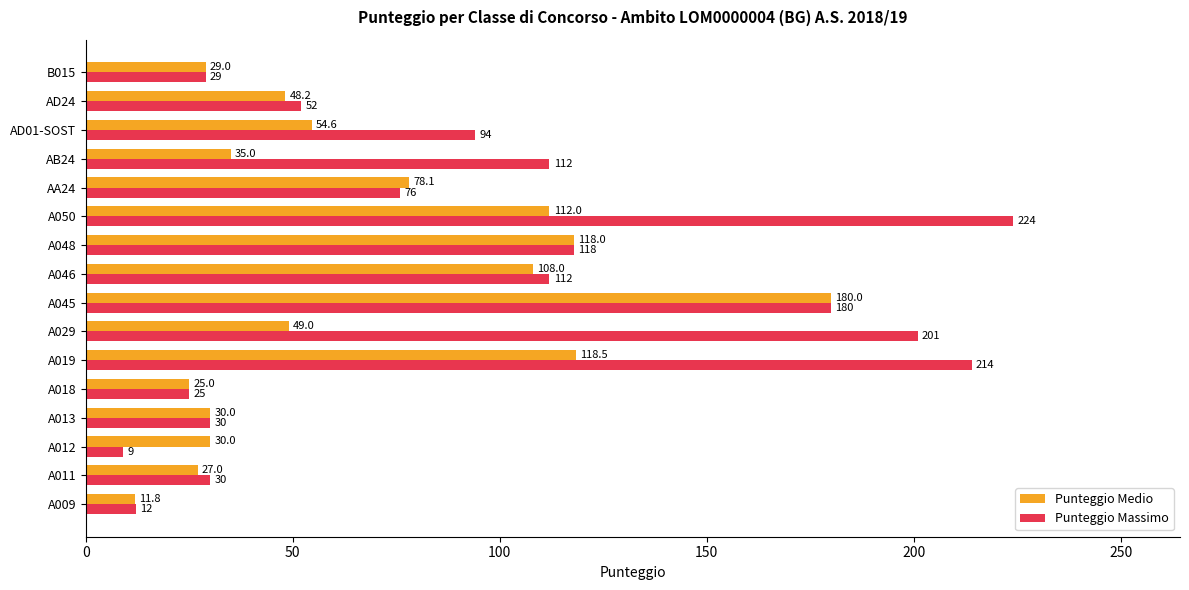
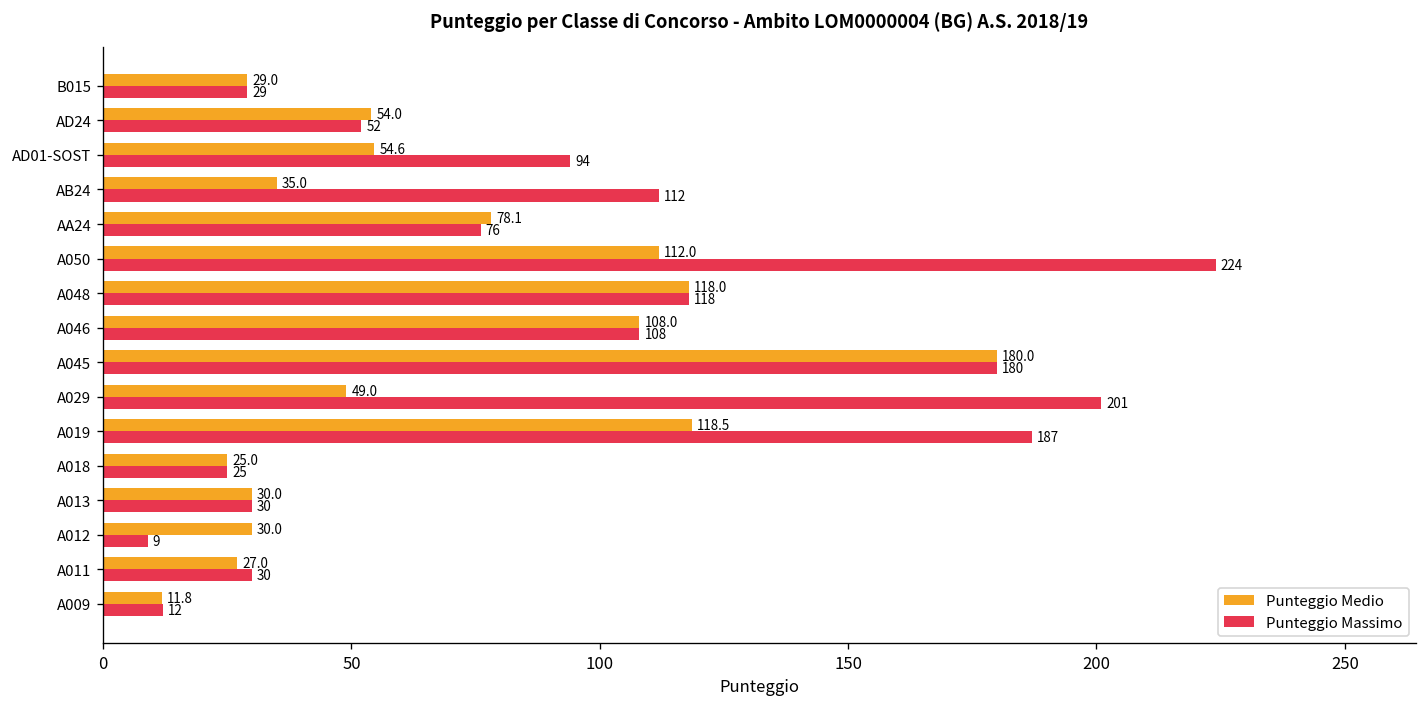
  {
    "Punteggio Medio": {
      "B015": 29.0,
-     "AD24": 48.2,
+     "AD24": 54.0,
      "AD01-SOST": 54.6,
      "AB24": 35.0,
      "AA24": 78.1,
      "A050": 112.0,
      "A048": 118.0,
      "A046": 108.0,
      "A045": 180.0,
      "A029": 49.0,
      "A019": 118.5,
      "A018": 25.0,
      "A013": 30.0,
      "A012": 30.0,
      "A011": 27.0,
      "A009": 11.8
    },
    "Punteggio Massimo": {
      "B015": 29,
      "AD24": 52,
      "AD01-SOST": 94,
      "AB24": 112,
      "AA24": 76,
      "A050": 224,
      "A048": 118,
-     "A046": 112,
+     "A046": 108,
      "A045": 180,
      "A029": 201,
-     "A019": 214,
+     "A019": 187,
      "A018": 25,
      "A013": 30,
      "A012": 9,
      "A011": 30,
      "A009": 12
    }
  }
